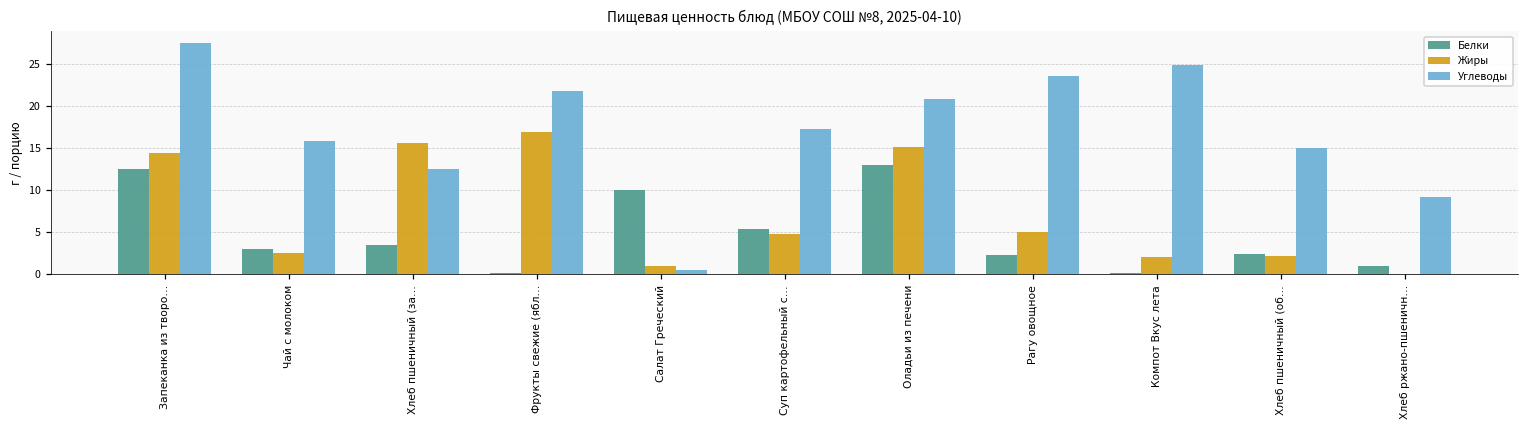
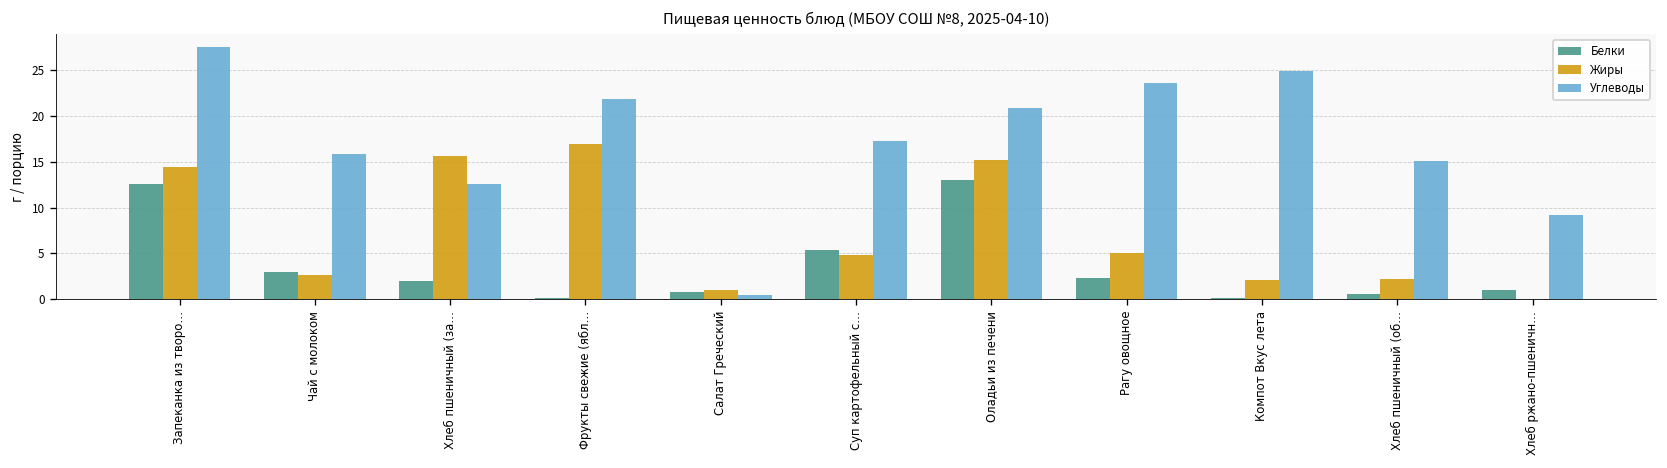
  {
    "Белки": {
      "Запеканка из творо…": 13,
      "Чай с молоком": 3,
-     "Хлеб пшеничный (за…": 3,
-     "Салат Греческий": 10,
+     "Хлеб пшеничный (за…": 2,
+     "Салат Греческий": 1,
      "Суп картофельный с…": 5,
      "Оладьи из печени": 13,
      "Рагу овощное": 2,
-     "Хлеб пшеничный (об…": 2,
+     "Хлеб пшеничный (об…": 1,
      "Хлеб ржано-пшеничн…": 1
    },
    "Жиры": {
      "Запеканка из творо…": 14,
      "Чай с молоком": 3,
      "Хлеб пшеничный (за…": 16,
      "Фрукты свежие (ябл…": 17,
      "Салат Греческий": 1,
      "Суп картофельный с…": 5,
      "Оладьи из печени": 15,
      "Рагу овощное": 5,
      "Компот Вкус лета": 2,
      "Хлеб пшеничный (об…": 2
    },
    "Углеводы": {
      "Запеканка из творо…": 28,
      "Чай с молоком": 16,
      "Хлеб пшеничный (за…": 13,
      "Фрукты свежие (ябл…": 22,
      "Салат Греческий": 1,
      "Суп картофельный с…": 17,
      "Оладьи из печени": 21,
      "Рагу овощное": 24,
      "Компот Вкус лета": 25,
      "Хлеб пшеничный (об…": 15,
      "Хлеб ржано-пшеничн…": 9
    }
  }
